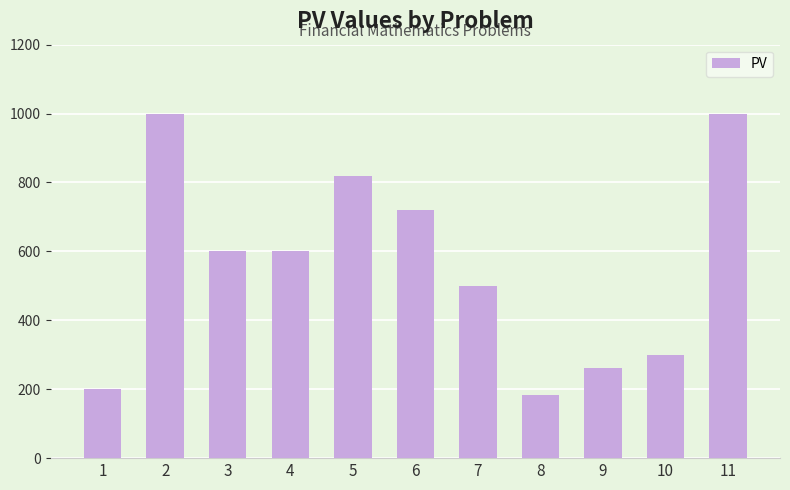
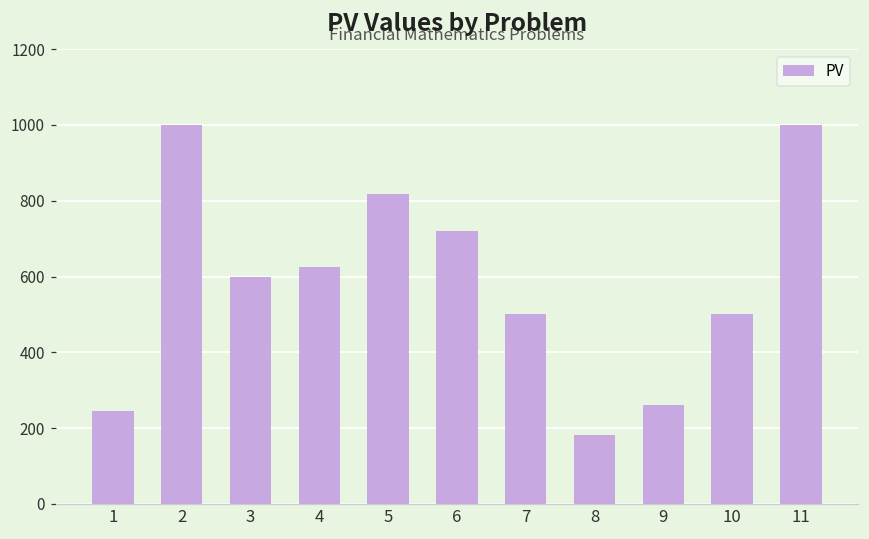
  {
-   "1": 200,
+   "1": 250,
    "2": 1000,
    "3": 600,
-   "4": 600,
+   "4": 630,
    "5": 820,
    "6": 720,
    "7": 500,
    "8": 180,
    "9": 260,
-   "10": 300,
+   "10": 500,
    "11": 1000
  }
